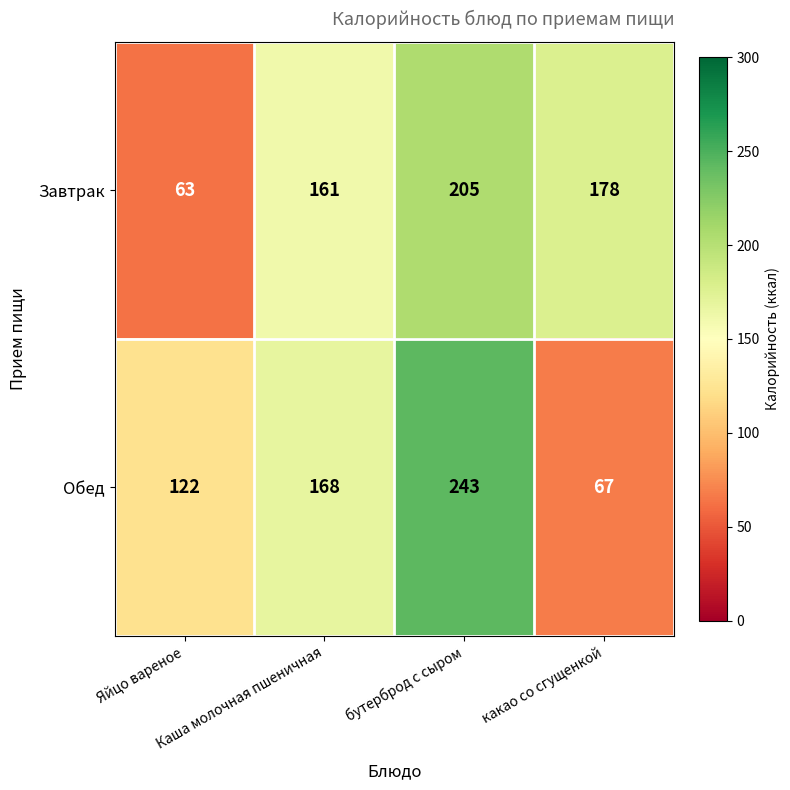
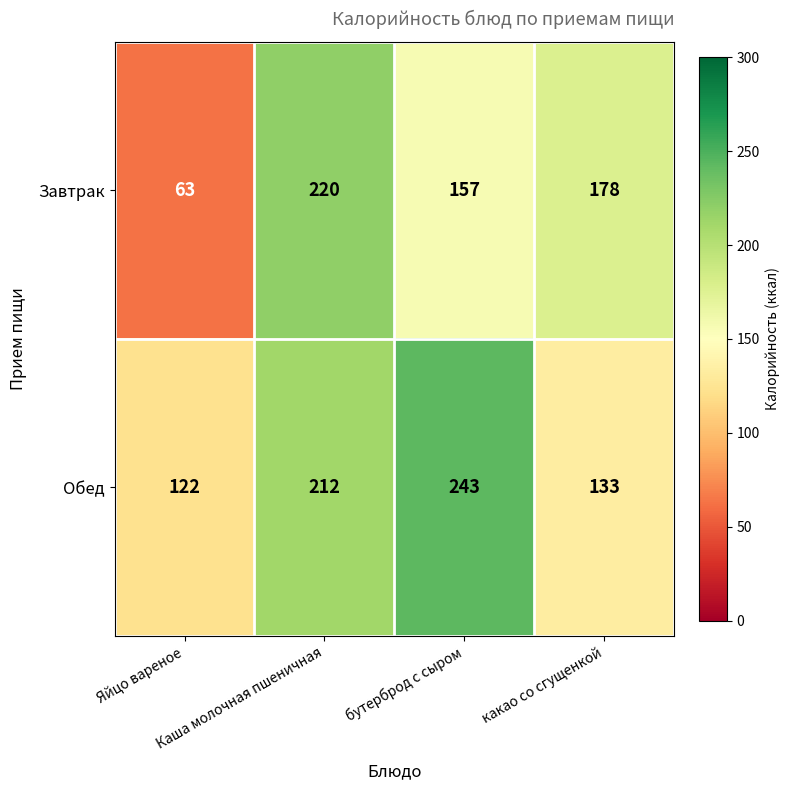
  {
    "Завтрак": {
      "Яйцо вареное": 63,
-     "Каша молочная пшеничная": 161,
-     "бутерброд с сыром": 205,
+     "Каша молочная пшеничная": 220,
+     "бутерброд с сыром": 157,
      "какао со сгущенкой": 178
    },
    "Обед": {
      "Яйцо вареное": 122,
-     "Каша молочная пшеничная": 168,
+     "Каша молочная пшеничная": 212,
      "бутерброд с сыром": 243,
-     "какао со сгущенкой": 67
+     "какао со сгущенкой": 133
    }
  }
